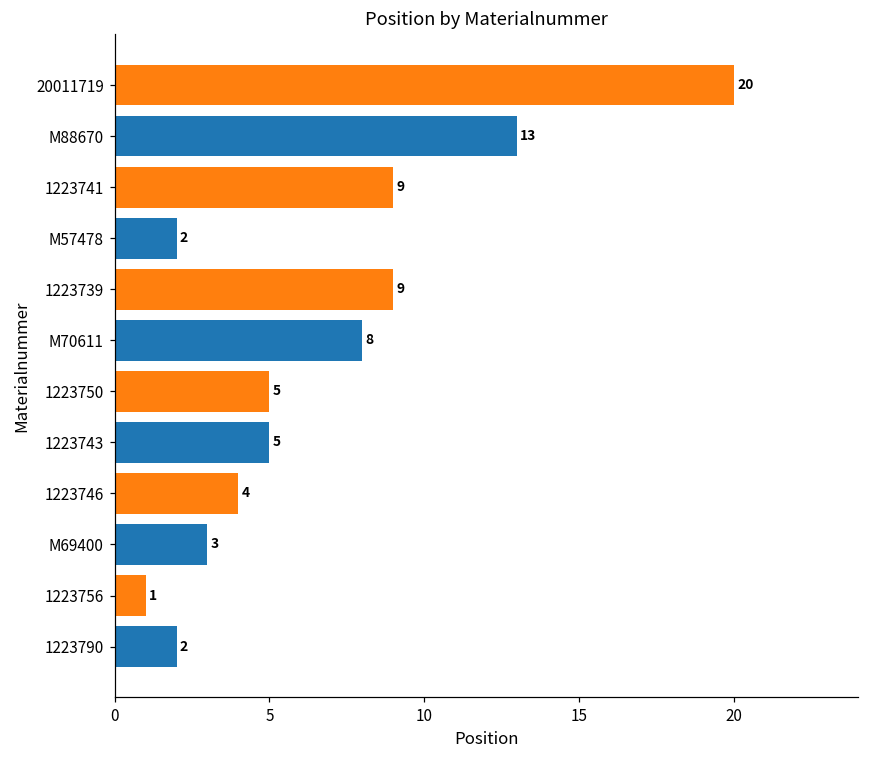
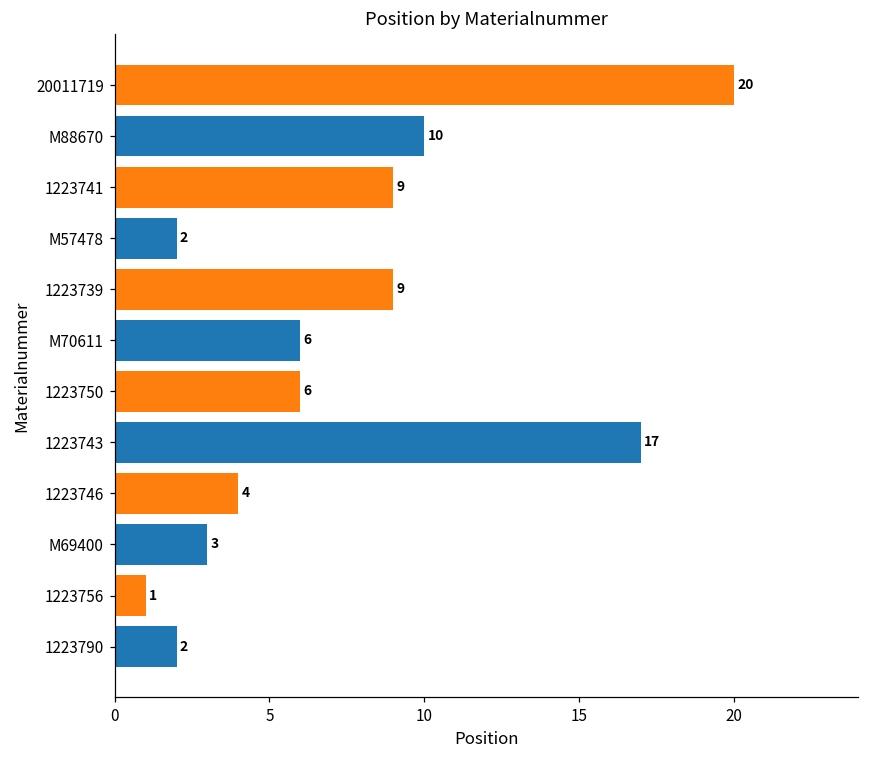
  {
    "20011719": 20,
-   "M88670": 13,
+   "M88670": 10,
    "1223741": 9,
    "M57478": 2,
    "1223739": 9,
-   "M70611": 8,
-   "1223750": 5,
-   "1223743": 5,
+   "M70611": 6,
+   "1223750": 6,
+   "1223743": 17,
    "1223746": 4,
    "M69400": 3,
    "1223756": 1,
    "1223790": 2
  }
